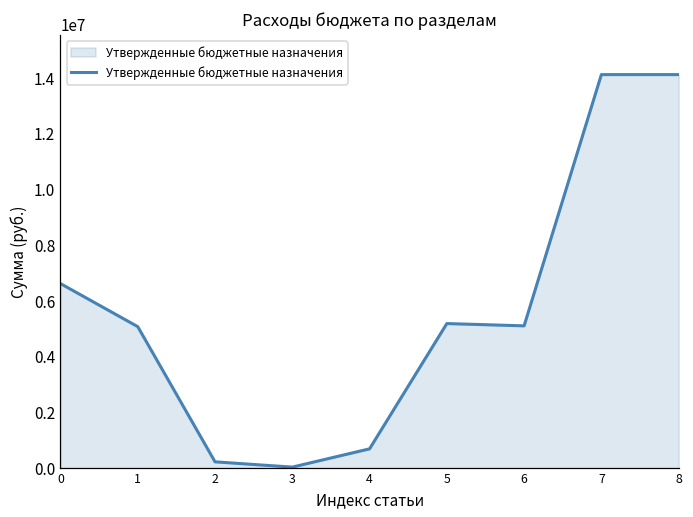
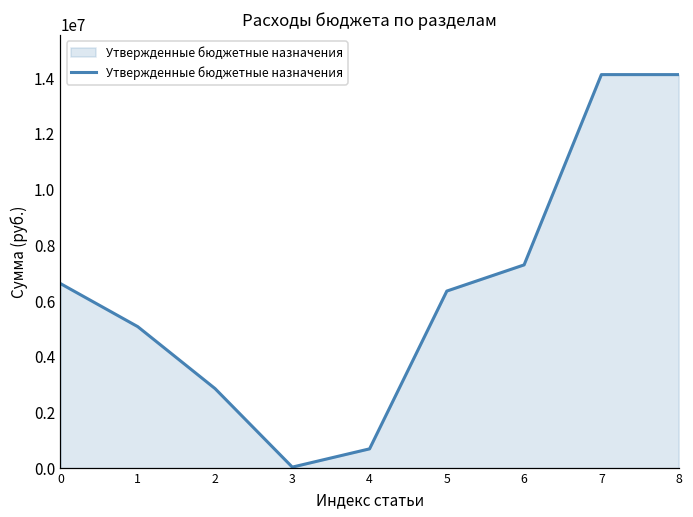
  {
    "0": 6600000,
    "1": 5100000,
-   "2": 200000,
+   "2": 2900000,
    "3": 0,
    "4": 700000,
-   "5": 5200000,
-   "6": 5100000,
+   "5": 6400000,
+   "6": 7300000,
    "7": 14100000,
    "8": 14100000
  }
